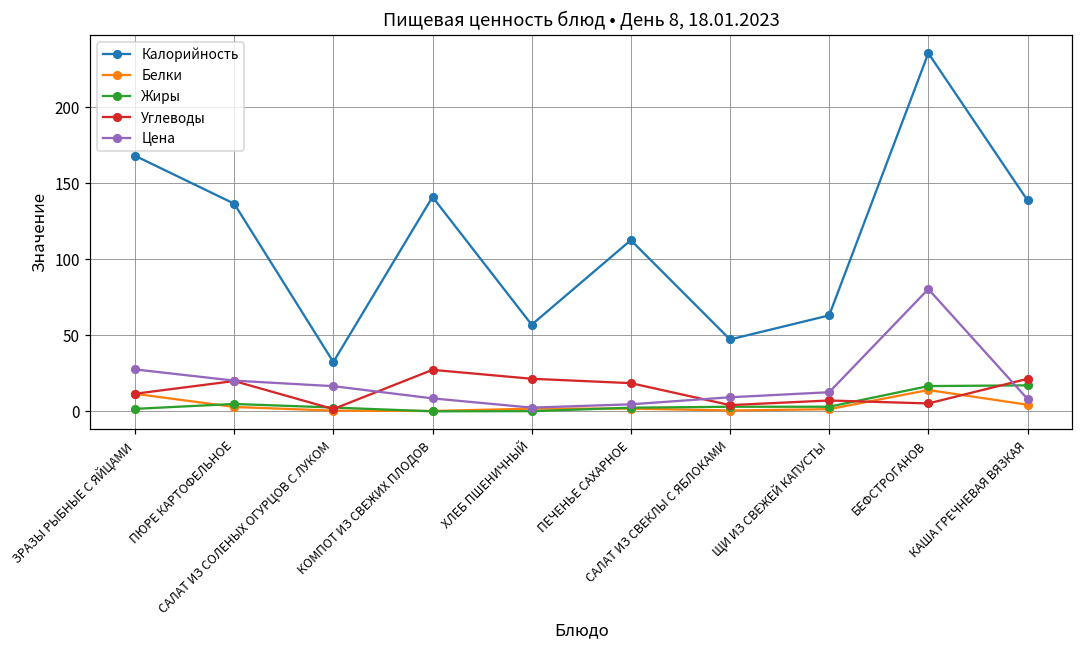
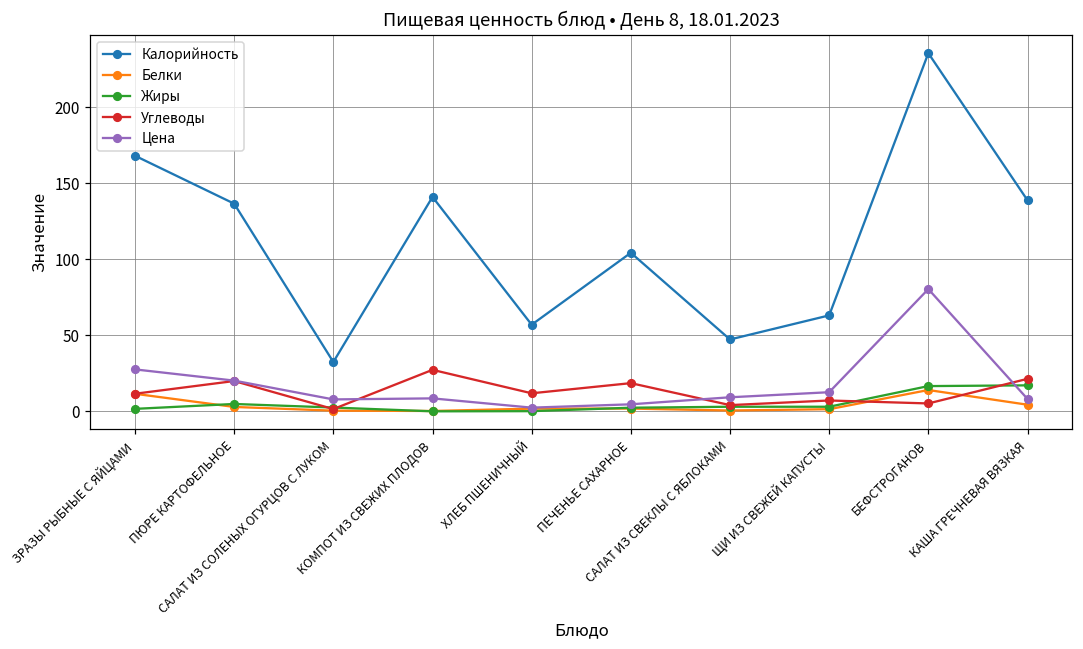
  {
    "Калорийность": {
      "ЗРАЗЫ РЫБНЫЕ С ЯЙЦАМИ": 168,
      "ПЮРЕ КАРТОФЕЛЬНОЕ": 137,
      "САЛАТ ИЗ СОЛЕНЫХ ОГУРЦОВ С ЛУКОМ": 32,
      "КОМПОТ ИЗ СВЕЖИХ ПЛОДОВ": 141,
      "ХЛЕБ ПШЕНИЧНЫЙ": 57,
-     "ПЕЧЕНЬЕ САХАРНОЕ": 113,
+     "ПЕЧЕНЬЕ САХАРНОЕ": 104,
      "САЛАТ ИЗ СВЕКЛЫ С ЯБЛОКАМИ": 47,
      "ЩИ ИЗ СВЕЖЕЙ КАПУСТЫ": 63,
      "БЕФСТРОГАНОВ": 235,
      "КАША ГРЕЧНЕВАЯ ВЯЗКАЯ": 139
    },
    "Белки": {
      "ПЮРЕ КАРТОФЕЛЬНОЕ": 3,
      "САЛАТ ИЗ СВЕКЛЫ С ЯБЛОКАМИ": 1,
      "БЕФСТРОГАНОВ": 14,
      "КАША ГРЕЧНЕВАЯ ВЯЗКАЯ": 4
    },
    "Жиры": {
      "ЗРАЗЫ РЫБНЫЕ С ЯЙЦАМИ": 2,
      "ПЮРЕ КАРТОФЕЛЬНОЕ": 5,
      "БЕФСТРОГАНОВ": 17,
      "КАША ГРЕЧНЕВАЯ ВЯЗКАЯ": 17
    },
    "Углеводы": {
      "КОМПОТ ИЗ СВЕЖИХ ПЛОДОВ": 27,
-     "ХЛЕБ ПШЕНИЧНЫЙ": 21,
+     "ХЛЕБ ПШЕНИЧНЫЙ": 12,
      "ПЕЧЕНЬЕ САХАРНОЕ": 19,
      "ЩИ ИЗ СВЕЖЕЙ КАПУСТЫ": 7,
      "БЕФСТРОГАНОВ": 5,
      "КАША ГРЕЧНЕВАЯ ВЯЗКАЯ": 21
    },
    "Цена": {
      "ЗРАЗЫ РЫБНЫЕ С ЯЙЦАМИ": 28,
-     "САЛАТ ИЗ СОЛЕНЫХ ОГУРЦОВ С ЛУКОМ": 17,
+     "САЛАТ ИЗ СОЛЕНЫХ ОГУРЦОВ С ЛУКОМ": 8,
      "КОМПОТ ИЗ СВЕЖИХ ПЛОДОВ": 9,
      "ПЕЧЕНЬЕ САХАРНОЕ": 5,
      "САЛАТ ИЗ СВЕКЛЫ С ЯБЛОКАМИ": 9,
      "ЩИ ИЗ СВЕЖЕЙ КАПУСТЫ": 13,
      "БЕФСТРОГАНОВ": 80,
      "КАША ГРЕЧНЕВАЯ ВЯЗКАЯ": 8
    }
  }
